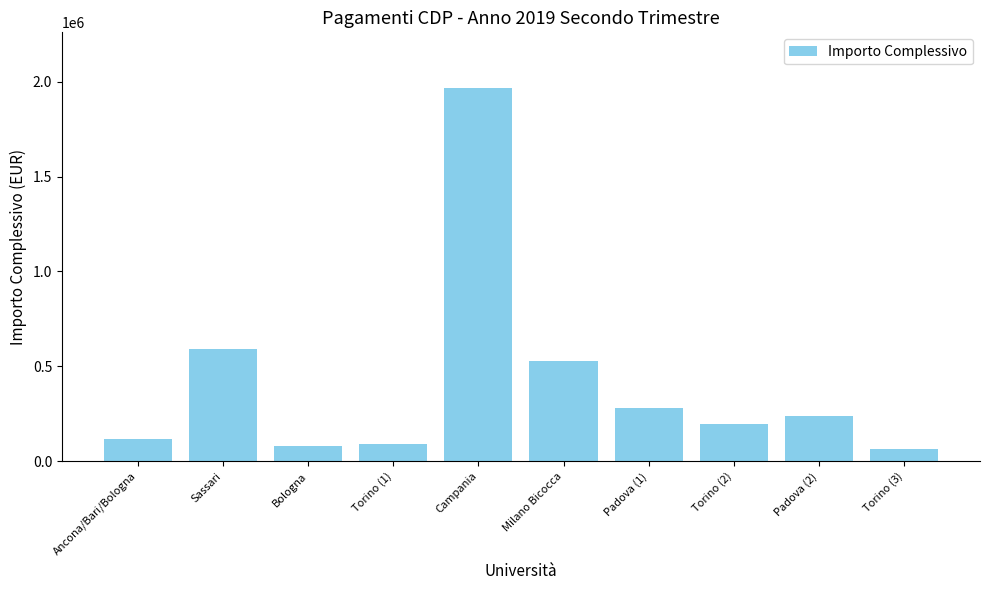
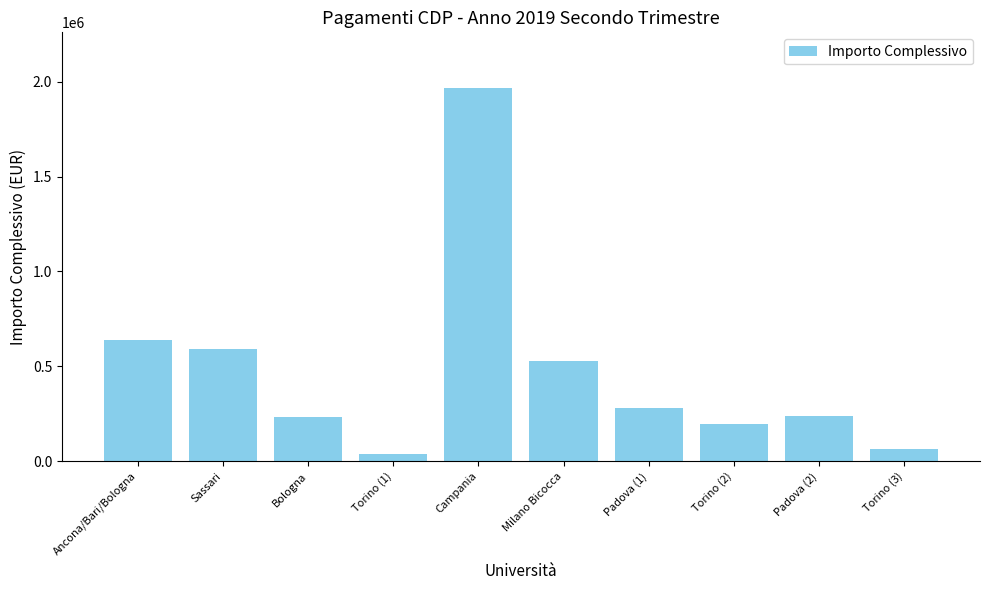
  {
-   "Ancona/Bari/Bologna": 120000,
+   "Ancona/Bari/Bologna": 640000,
    "Sassari": 590000,
-   "Bologna": 80000,
-   "Torino (1)": 90000,
+   "Bologna": 230000,
+   "Torino (1)": 40000,
    "Campania": 1970000,
    "Milano Bicocca": 530000,
    "Padova (1)": 280000,
    "Torino (2)": 200000,
    "Padova (2)": 240000,
    "Torino (3)": 70000
  }
